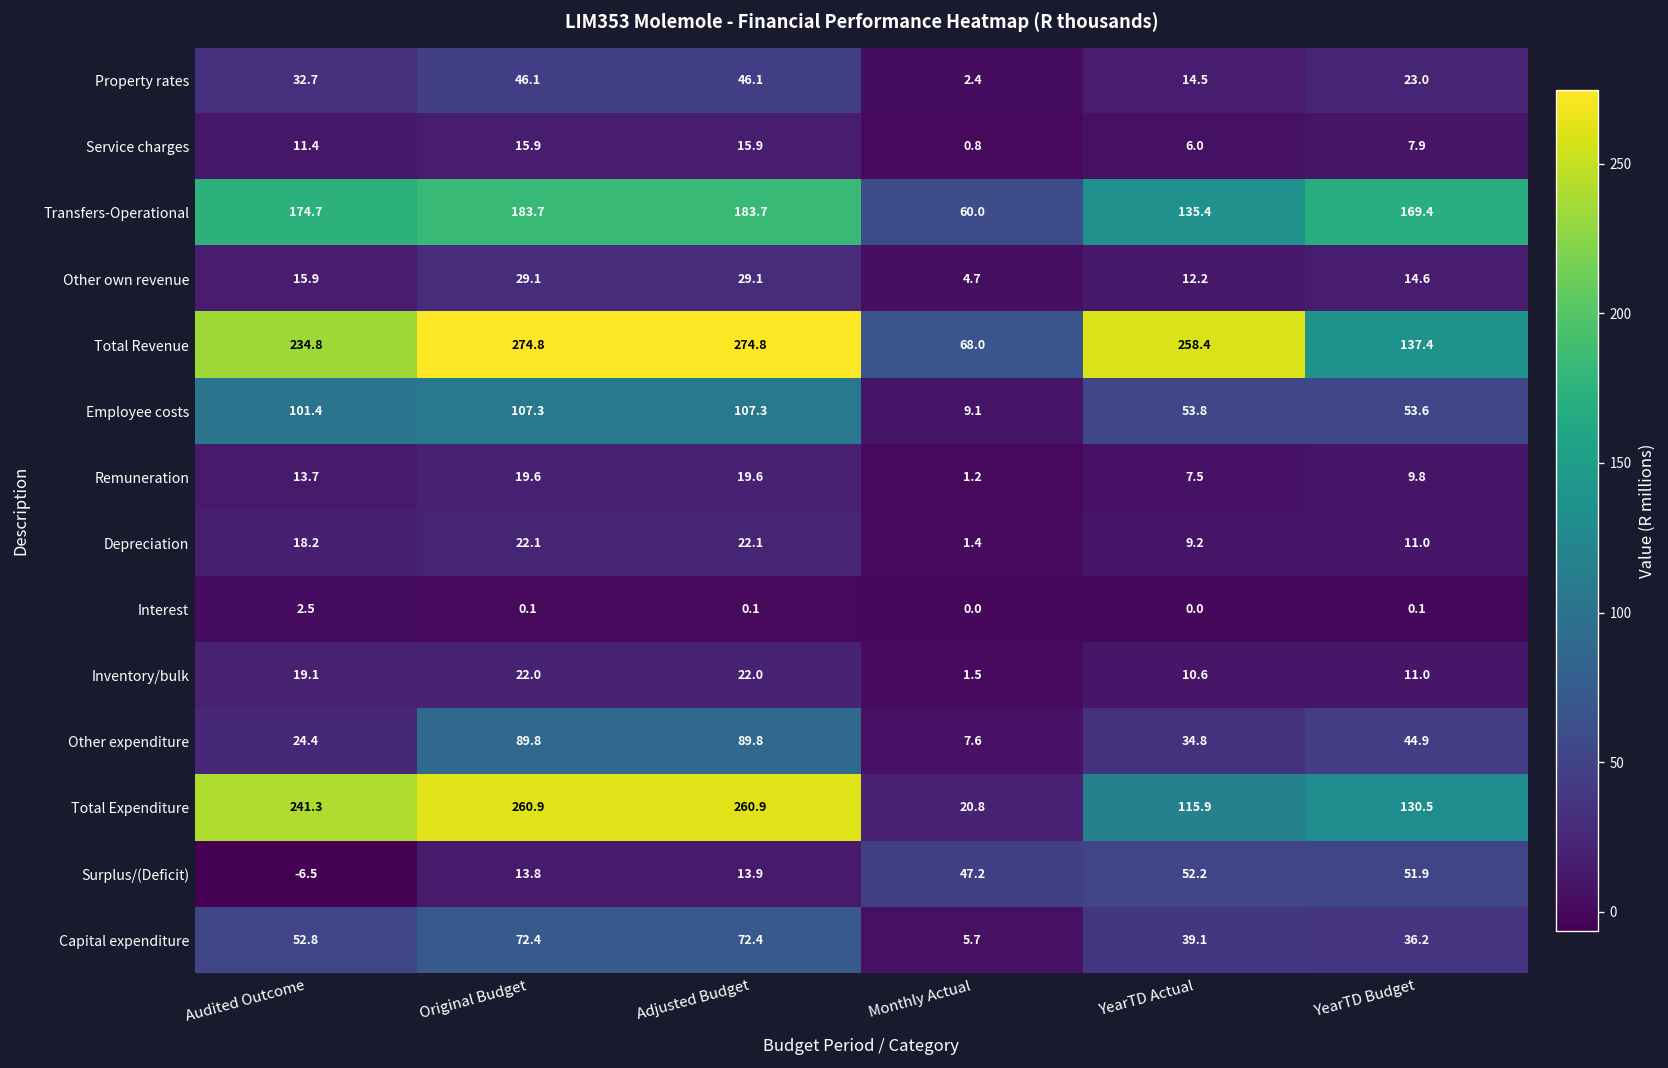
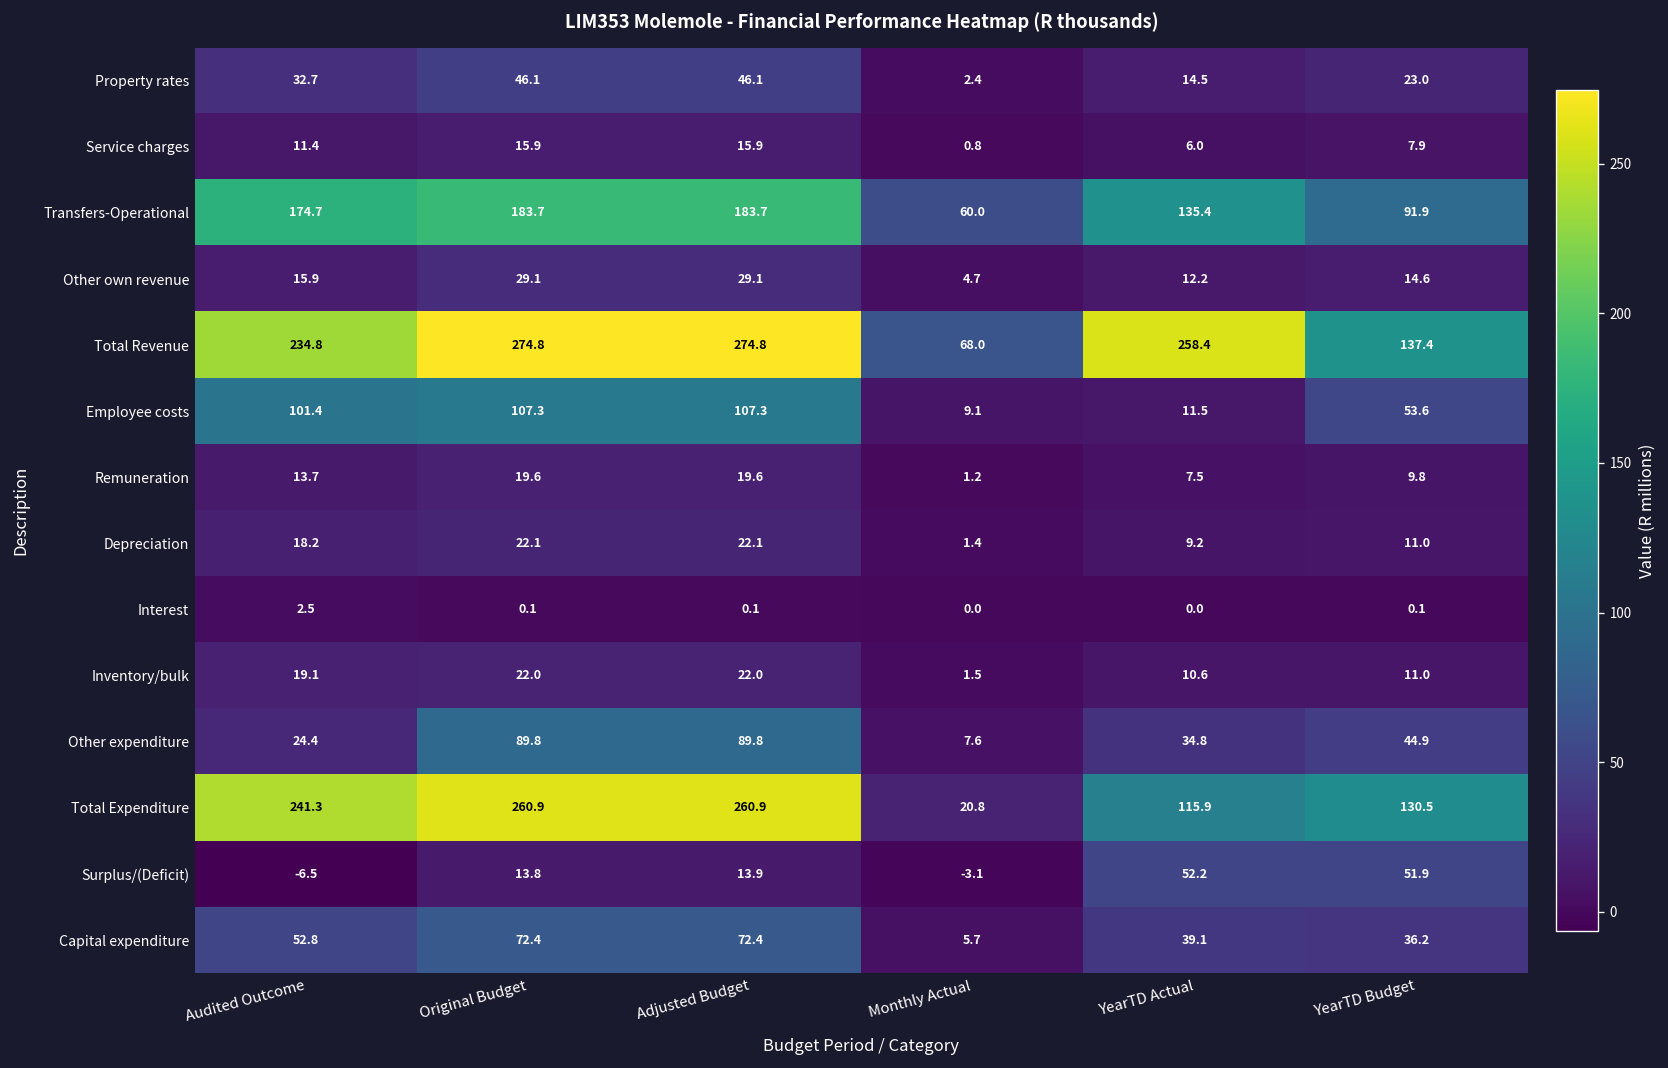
  {
    "Property rates": {
      "Audited Outcome": 32.7,
      "Original Budget": 46.1,
      "Adjusted Budget": 46.1,
      "Monthly Actual": 2.4,
      "YearTD Actual": 14.5,
      "YearTD Budget": 23.0
    },
    "Service charges": {
      "Audited Outcome": 11.4,
      "Original Budget": 15.9,
      "Adjusted Budget": 15.9,
      "Monthly Actual": 0.8,
      "YearTD Actual": 6.0,
      "YearTD Budget": 7.9
    },
    "Transfers-Operational": {
      "Audited Outcome": 174.7,
      "Original Budget": 183.7,
      "Adjusted Budget": 183.7,
      "Monthly Actual": 60.0,
      "YearTD Actual": 135.4,
-     "YearTD Budget": 169.4
+     "YearTD Budget": 91.9
    },
    "Other own revenue": {
      "Audited Outcome": 15.9,
      "Original Budget": 29.1,
      "Adjusted Budget": 29.1,
      "Monthly Actual": 4.7,
      "YearTD Actual": 12.2,
      "YearTD Budget": 14.6
    },
    "Total Revenue": {
      "Audited Outcome": 234.8,
      "Original Budget": 274.8,
      "Adjusted Budget": 274.8,
      "Monthly Actual": 68.0,
      "YearTD Actual": 258.4,
      "YearTD Budget": 137.4
    },
    "Employee costs": {
      "Audited Outcome": 101.4,
      "Original Budget": 107.3,
      "Adjusted Budget": 107.3,
      "Monthly Actual": 9.1,
-     "YearTD Actual": 53.8,
+     "YearTD Actual": 11.5,
      "YearTD Budget": 53.6
    },
    "Remuneration": {
      "Audited Outcome": 13.7,
      "Original Budget": 19.6,
      "Adjusted Budget": 19.6,
      "Monthly Actual": 1.2,
      "YearTD Actual": 7.5,
      "YearTD Budget": 9.8
    },
    "Depreciation": {
      "Audited Outcome": 18.2,
      "Original Budget": 22.1,
      "Adjusted Budget": 22.1,
      "Monthly Actual": 1.4,
      "YearTD Actual": 9.2,
      "YearTD Budget": 11.0
    },
    "Interest": {
      "Audited Outcome": 2.5,
      "Original Budget": 0.1,
      "Adjusted Budget": 0.1,
      "Monthly Actual": 0.0,
      "YearTD Actual": 0.0,
      "YearTD Budget": 0.1
    },
    "Inventory/bulk": {
      "Audited Outcome": 19.1,
      "Original Budget": 22.0,
      "Adjusted Budget": 22.0,
      "Monthly Actual": 1.5,
      "YearTD Actual": 10.6,
      "YearTD Budget": 11.0
    },
    "Other expenditure": {
      "Audited Outcome": 24.4,
      "Original Budget": 89.8,
      "Adjusted Budget": 89.8,
      "Monthly Actual": 7.6,
      "YearTD Actual": 34.8,
      "YearTD Budget": 44.9
    },
    "Total Expenditure": {
      "Audited Outcome": 241.3,
      "Original Budget": 260.9,
      "Adjusted Budget": 260.9,
      "Monthly Actual": 20.8,
      "YearTD Actual": 115.9,
      "YearTD Budget": 130.5
    },
    "Surplus/(Deficit)": {
      "Audited Outcome": -6.5,
      "Original Budget": 13.8,
      "Adjusted Budget": 13.9,
-     "Monthly Actual": 47.2,
+     "Monthly Actual": -3.1,
      "YearTD Actual": 52.2,
      "YearTD Budget": 51.9
    },
    "Capital expenditure": {
      "Audited Outcome": 52.8,
      "Original Budget": 72.4,
      "Adjusted Budget": 72.4,
      "Monthly Actual": 5.7,
      "YearTD Actual": 39.1,
      "YearTD Budget": 36.2
    }
  }
